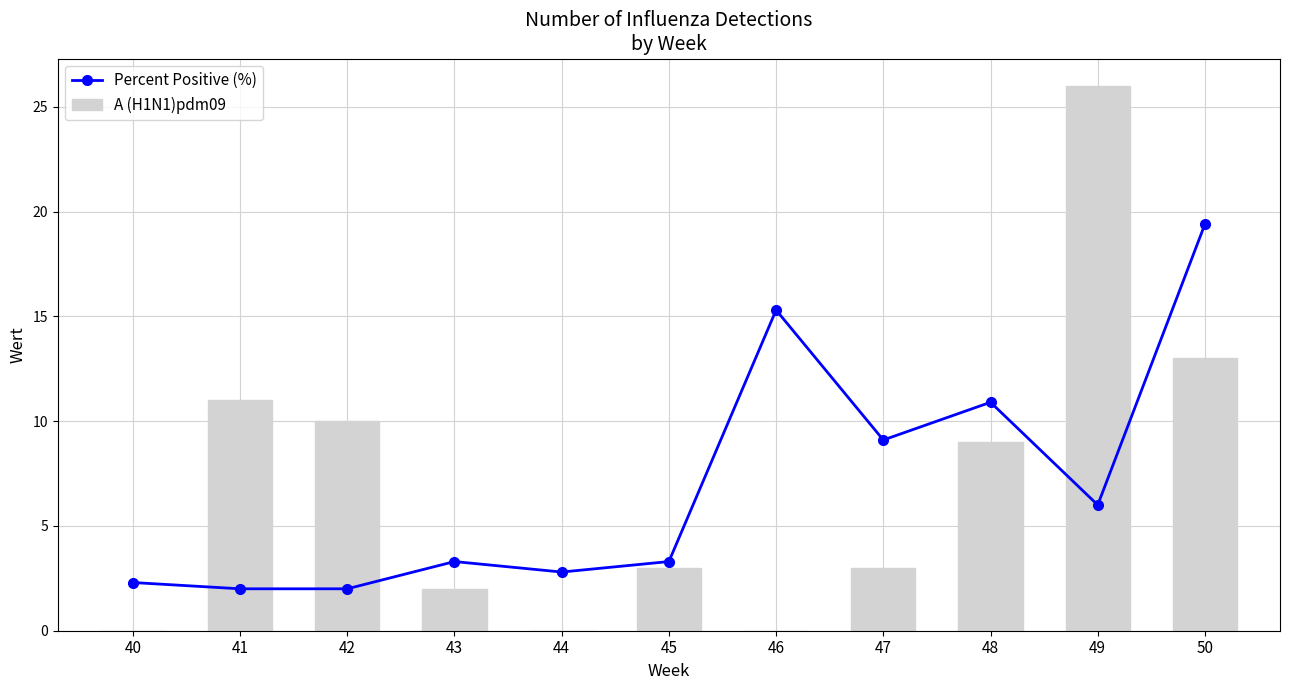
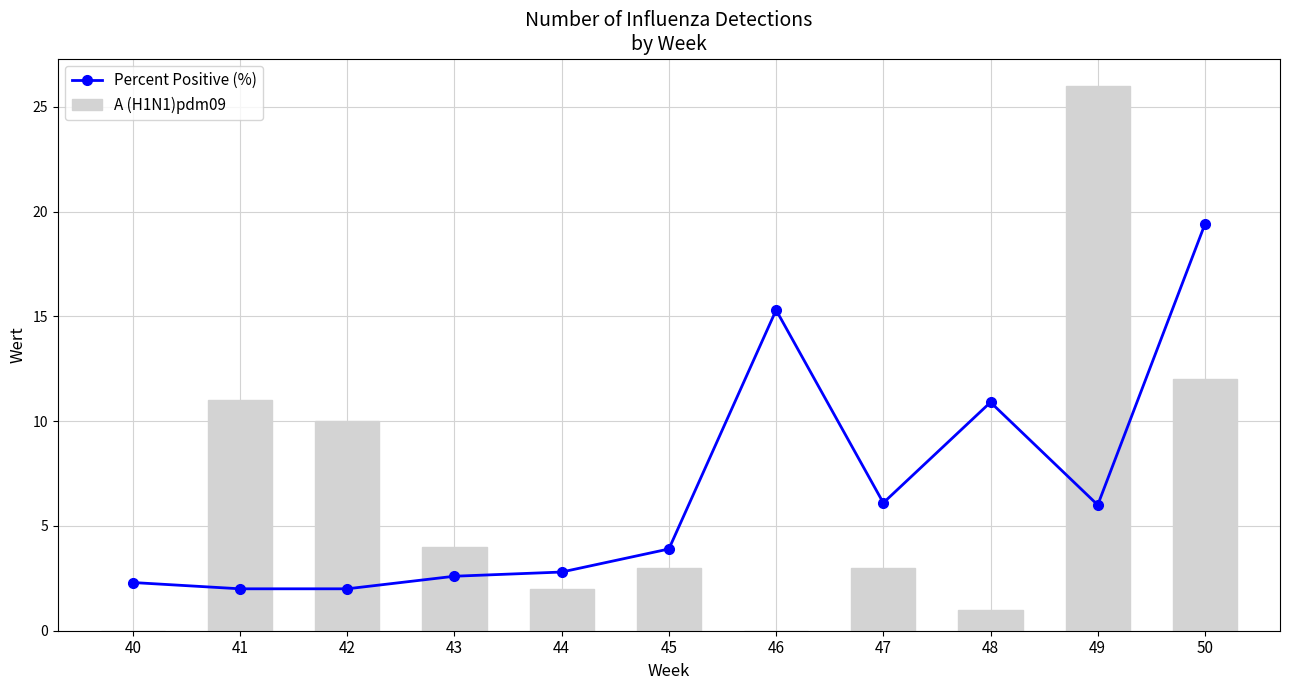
  {
    "Percent Positive (%)": {
      "40": 2.3,
      "41": 2.0,
      "42": 2.0,
-     "43": 3.3,
+     "43": 2.6,
      "44": 2.8,
-     "45": 3.3,
+     "45": 3.9,
      "46": 15.3,
-     "47": 9.1,
+     "47": 6.1,
      "48": 10.9,
      "49": 6.0,
      "50": 19.4
    },
    "A (H1N1)pdm09": {
      "40": 0,
      "41": 11,
      "42": 10,
-     "43": 2,
-     "44": 0,
+     "43": 4,
+     "44": 2,
      "45": 3,
      "46": 0,
      "47": 3,
-     "48": 9,
+     "48": 1,
      "49": 26,
-     "50": 13
+     "50": 12
    }
  }
